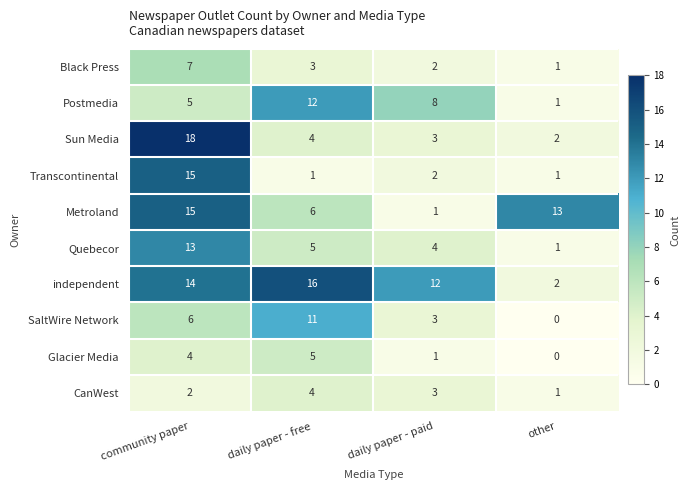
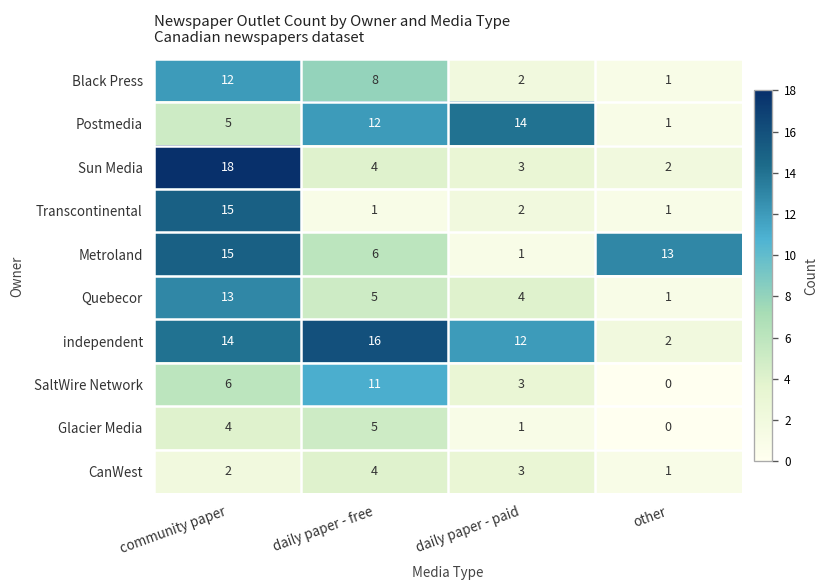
  {
    "Black Press": {
-     "community paper": 7,
-     "daily paper - free": 3,
+     "community paper": 12,
+     "daily paper - free": 8,
      "daily paper - paid": 2,
      "other": 1
    },
    "Postmedia": {
      "community paper": 5,
      "daily paper - free": 12,
-     "daily paper - paid": 8,
+     "daily paper - paid": 14,
      "other": 1
    },
    "Sun Media": {
      "community paper": 18,
      "daily paper - free": 4,
      "daily paper - paid": 3,
      "other": 2
    },
    "Transcontinental": {
      "community paper": 15,
      "daily paper - free": 1,
      "daily paper - paid": 2,
      "other": 1
    },
    "Metroland": {
      "community paper": 15,
      "daily paper - free": 6,
      "daily paper - paid": 1,
      "other": 13
    },
    "Quebecor": {
      "community paper": 13,
      "daily paper - free": 5,
      "daily paper - paid": 4,
      "other": 1
    },
    "independent": {
      "community paper": 14,
      "daily paper - free": 16,
      "daily paper - paid": 12,
      "other": 2
    },
    "SaltWire Network": {
      "community paper": 6,
      "daily paper - free": 11,
      "daily paper - paid": 3,
      "other": 0
    },
    "Glacier Media": {
      "community paper": 4,
      "daily paper - free": 5,
      "daily paper - paid": 1,
      "other": 0
    },
    "CanWest": {
      "community paper": 2,
      "daily paper - free": 4,
      "daily paper - paid": 3,
      "other": 1
    }
  }
